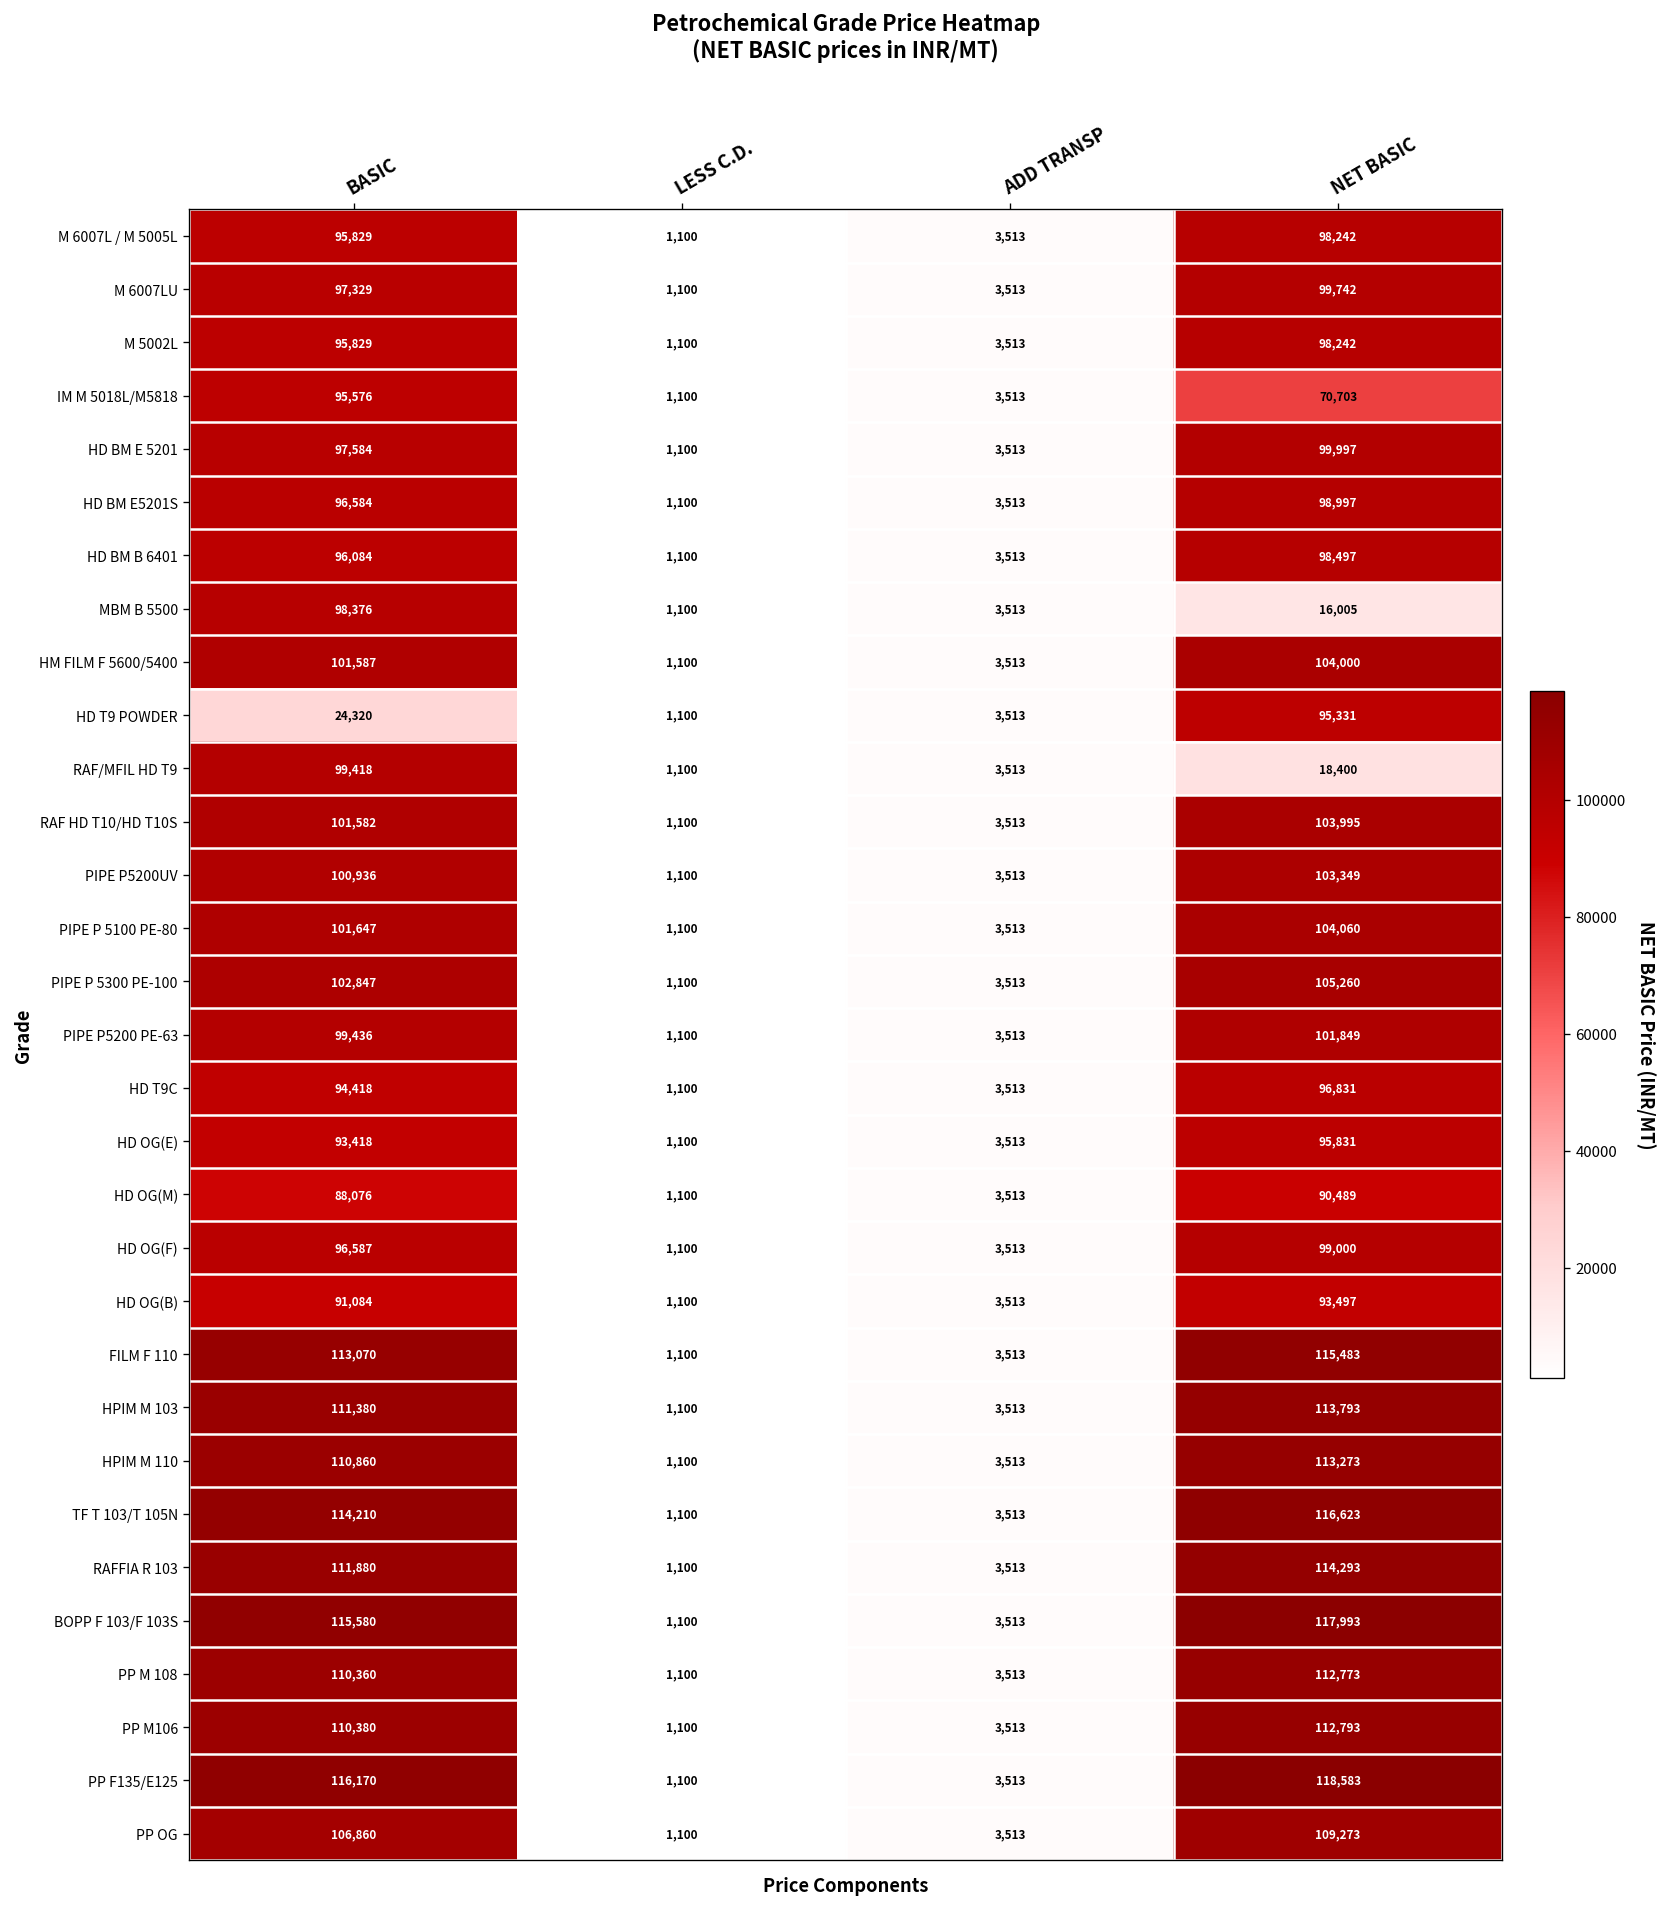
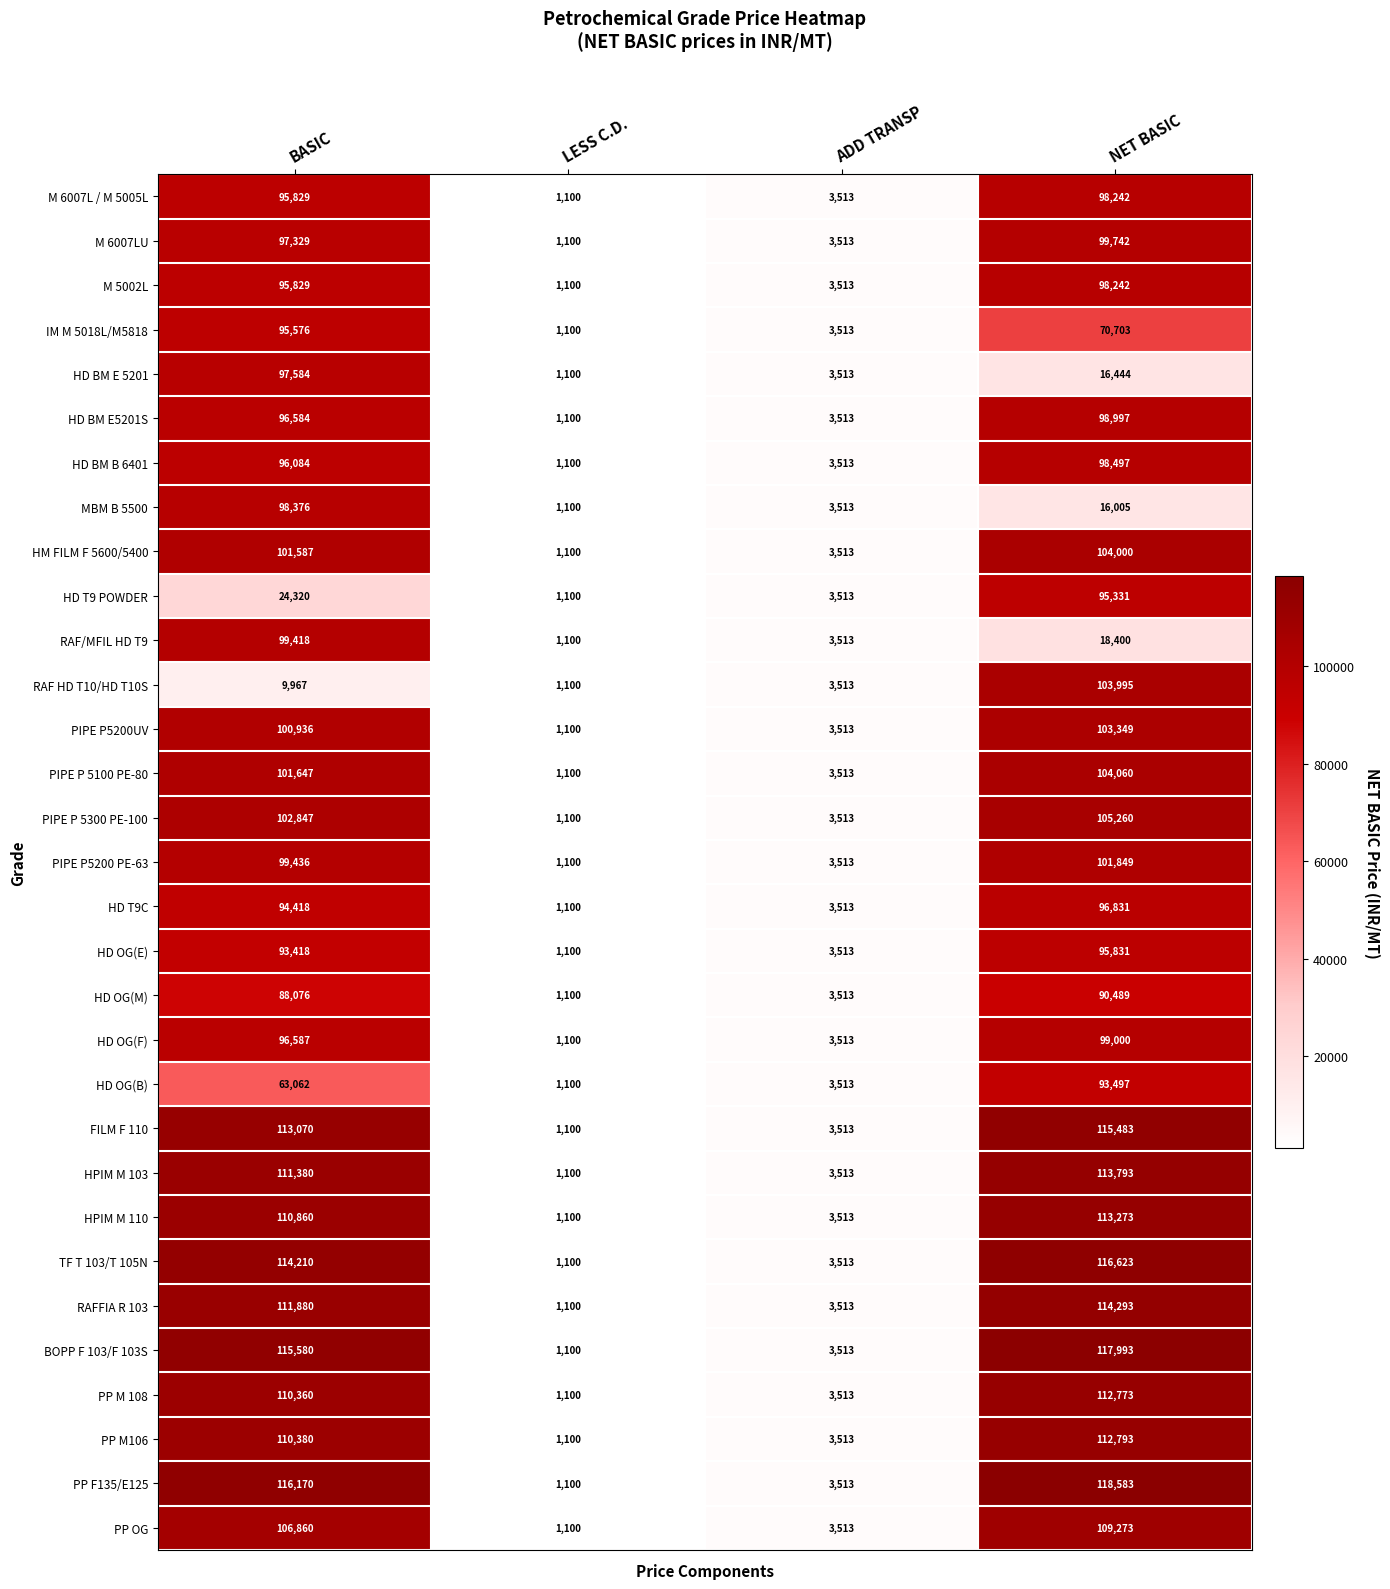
  {
    "M 6007L / M 5005L": {
      "BASIC": "95,829",
      "LESS C.D.": "1,100",
      "ADD TRANSP": "3,513",
      "NET BASIC": "98,242"
    },
    "M 6007LU": {
      "BASIC": "97,329",
      "LESS C.D.": "1,100",
      "ADD TRANSP": "3,513",
      "NET BASIC": "99,742"
    },
    "M 5002L": {
      "BASIC": "95,829",
      "LESS C.D.": "1,100",
      "ADD TRANSP": "3,513",
      "NET BASIC": "98,242"
    },
    "IM M 5018L/M5818": {
      "BASIC": "95,576",
      "LESS C.D.": "1,100",
      "ADD TRANSP": "3,513",
      "NET BASIC": "70,703"
    },
    "HD BM E 5201": {
      "BASIC": "97,584",
      "LESS C.D.": "1,100",
      "ADD TRANSP": "3,513",
-     "NET BASIC": "99,997"
+     "NET BASIC": "16,444"
    },
    "HD BM E5201S": {
      "BASIC": "96,584",
      "LESS C.D.": "1,100",
      "ADD TRANSP": "3,513",
      "NET BASIC": "98,997"
    },
    "HD BM B 6401": {
      "BASIC": "96,084",
      "LESS C.D.": "1,100",
      "ADD TRANSP": "3,513",
      "NET BASIC": "98,497"
    },
    "MBM B 5500": {
      "BASIC": "98,376",
      "LESS C.D.": "1,100",
      "ADD TRANSP": "3,513",
      "NET BASIC": "16,005"
    },
    "HM FILM F 5600/5400": {
      "BASIC": "101,587",
      "LESS C.D.": "1,100",
      "ADD TRANSP": "3,513",
      "NET BASIC": "104,000"
    },
    "HD T9 POWDER": {
      "BASIC": "24,320",
      "LESS C.D.": "1,100",
      "ADD TRANSP": "3,513",
      "NET BASIC": "95,331"
    },
    "RAF/MFIL HD T9": {
      "BASIC": "99,418",
      "LESS C.D.": "1,100",
      "ADD TRANSP": "3,513",
      "NET BASIC": "18,400"
    },
    "RAF HD T10/HD T10S": {
-     "BASIC": "101,582",
+     "BASIC": "9,967",
      "LESS C.D.": "1,100",
      "ADD TRANSP": "3,513",
      "NET BASIC": "103,995"
    },
    "PIPE P5200UV": {
      "BASIC": "100,936",
      "LESS C.D.": "1,100",
      "ADD TRANSP": "3,513",
      "NET BASIC": "103,349"
    },
    "PIPE P 5100 PE-80": {
      "BASIC": "101,647",
      "LESS C.D.": "1,100",
      "ADD TRANSP": "3,513",
      "NET BASIC": "104,060"
    },
    "PIPE P 5300 PE-100": {
      "BASIC": "102,847",
      "LESS C.D.": "1,100",
      "ADD TRANSP": "3,513",
      "NET BASIC": "105,260"
    },
    "PIPE P5200 PE-63": {
      "BASIC": "99,436",
      "LESS C.D.": "1,100",
      "ADD TRANSP": "3,513",
      "NET BASIC": "101,849"
    },
    "HD T9C": {
      "BASIC": "94,418",
      "LESS C.D.": "1,100",
      "ADD TRANSP": "3,513",
      "NET BASIC": "96,831"
    },
    "HD OG(E)": {
      "BASIC": "93,418",
      "LESS C.D.": "1,100",
      "ADD TRANSP": "3,513",
      "NET BASIC": "95,831"
    },
    "HD OG(M)": {
      "BASIC": "88,076",
      "LESS C.D.": "1,100",
      "ADD TRANSP": "3,513",
      "NET BASIC": "90,489"
    },
    "HD OG(F)": {
      "BASIC": "96,587",
      "LESS C.D.": "1,100",
      "ADD TRANSP": "3,513",
      "NET BASIC": "99,000"
    },
    "HD OG(B)": {
-     "BASIC": "91,084",
+     "BASIC": "63,062",
      "LESS C.D.": "1,100",
      "ADD TRANSP": "3,513",
      "NET BASIC": "93,497"
    },
    "FILM F 110": {
      "BASIC": "113,070",
      "LESS C.D.": "1,100",
      "ADD TRANSP": "3,513",
      "NET BASIC": "115,483"
    },
    "HPIM M 103": {
      "BASIC": "111,380",
      "LESS C.D.": "1,100",
      "ADD TRANSP": "3,513",
      "NET BASIC": "113,793"
    },
    "HPIM M 110": {
      "BASIC": "110,860",
      "LESS C.D.": "1,100",
      "ADD TRANSP": "3,513",
      "NET BASIC": "113,273"
    },
    "TF T 103/T 105N": {
      "BASIC": "114,210",
      "LESS C.D.": "1,100",
      "ADD TRANSP": "3,513",
      "NET BASIC": "116,623"
    },
    "RAFFIA R 103": {
      "BASIC": "111,880",
      "LESS C.D.": "1,100",
      "ADD TRANSP": "3,513",
      "NET BASIC": "114,293"
    },
    "BOPP F 103/F 103S": {
      "BASIC": "115,580",
      "LESS C.D.": "1,100",
      "ADD TRANSP": "3,513",
      "NET BASIC": "117,993"
    },
    "PP M 108": {
      "BASIC": "110,360",
      "LESS C.D.": "1,100",
      "ADD TRANSP": "3,513",
      "NET BASIC": "112,773"
    },
    "PP M106": {
      "BASIC": "110,380",
      "LESS C.D.": "1,100",
      "ADD TRANSP": "3,513",
      "NET BASIC": "112,793"
    },
    "PP F135/E125": {
      "BASIC": "116,170",
      "LESS C.D.": "1,100",
      "ADD TRANSP": "3,513",
      "NET BASIC": "118,583"
    },
    "PP OG": {
      "BASIC": "106,860",
      "LESS C.D.": "1,100",
      "ADD TRANSP": "3,513",
      "NET BASIC": "109,273"
    }
  }
